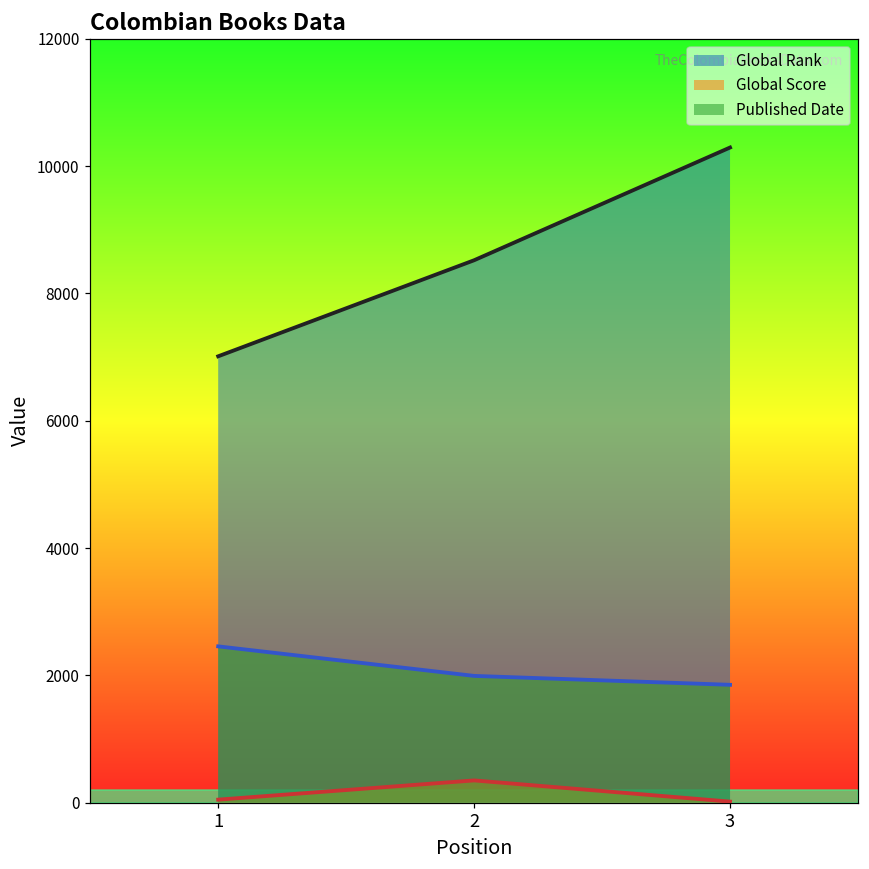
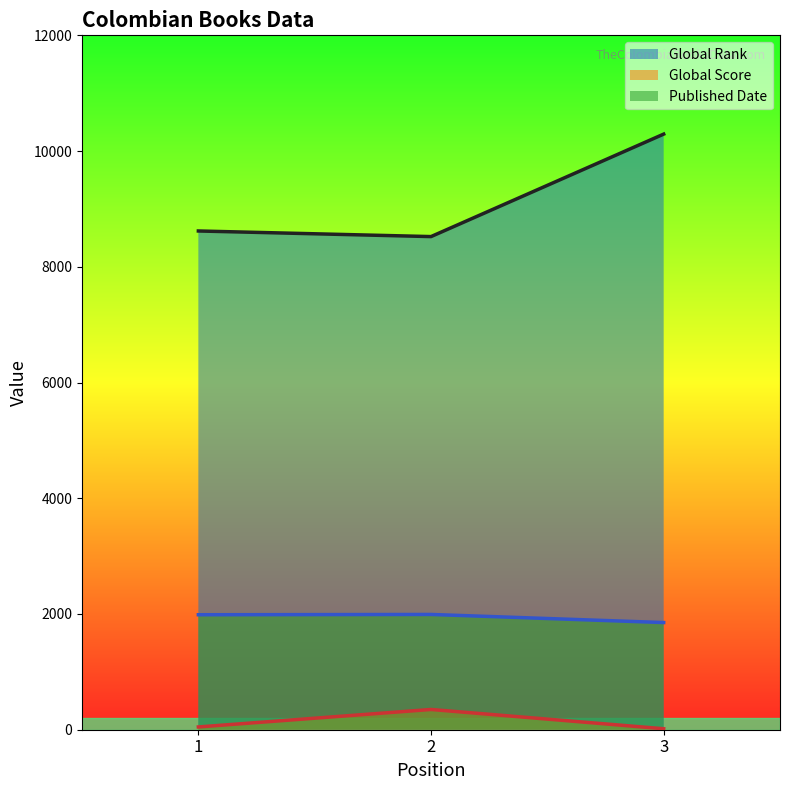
  {
    "Global Rank": {
-     "1": 7000,
+     "1": 8600,
      "2": 8500,
      "3": 10300
    },
    "Global Score": {
      "2": 400
    },
    "Published Date": {
-     "1": 2500,
+     "1": 2000,
      "2": 2000,
      "3": 1900
    }
  }
